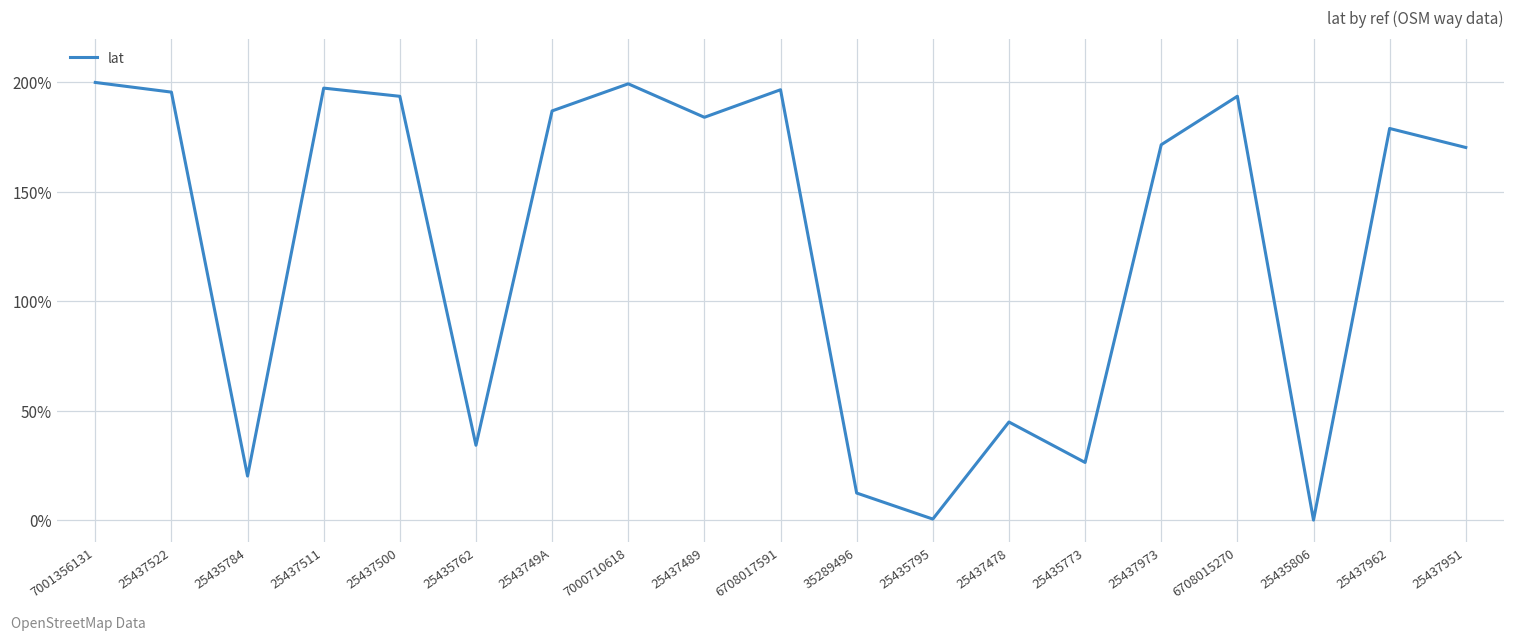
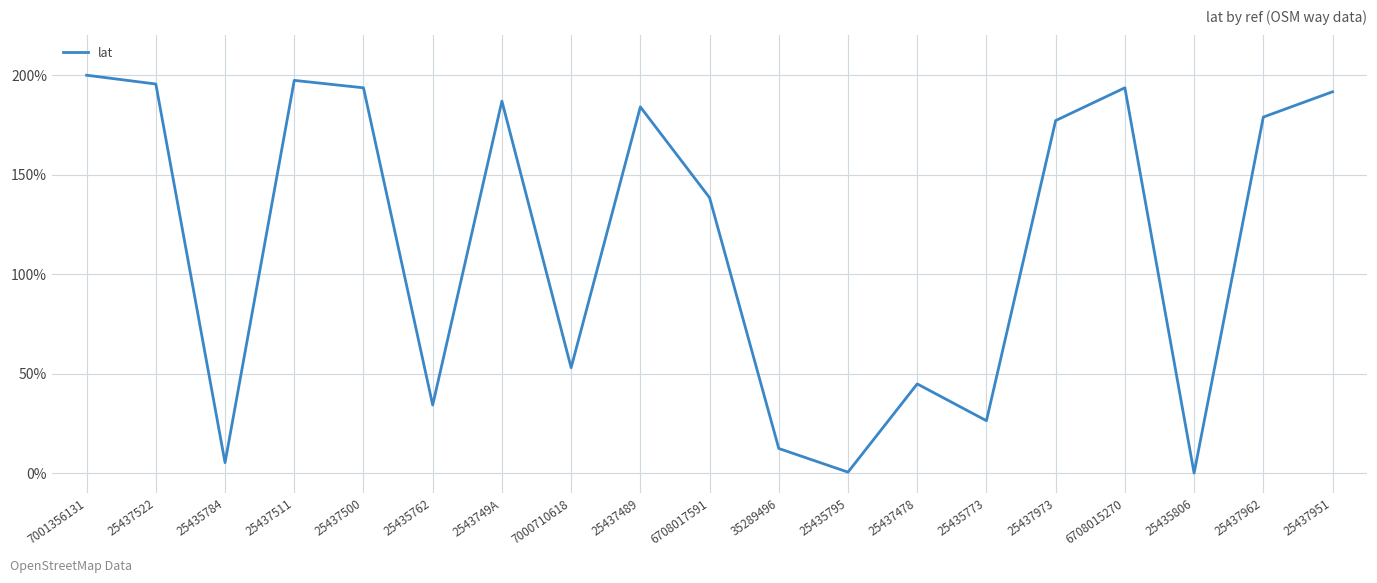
  {
    "7001356131": "200%",
    "25437522": "196%",
-   "25435784": "20%",
+   "25435784": "5%",
    "25437511": "197%",
    "25437500": "194%",
    "25435762": "34%",
    "2543749A": "187%",
-   "7000710618": "199%",
+   "7000710618": "53%",
    "25437489": "184%",
-   "6708017591": "197%",
+   "6708017591": "138%",
    "35289496": "12%",
    "25435795": "0%",
    "25437478": "45%",
    "25435773": "26%",
-   "25437973": "172%",
+   "25437973": "177%",
    "6708015270": "194%",
    "25435806": "0%",
    "25437962": "179%",
-   "25437951": "170%"
+   "25437951": "192%"
  }
